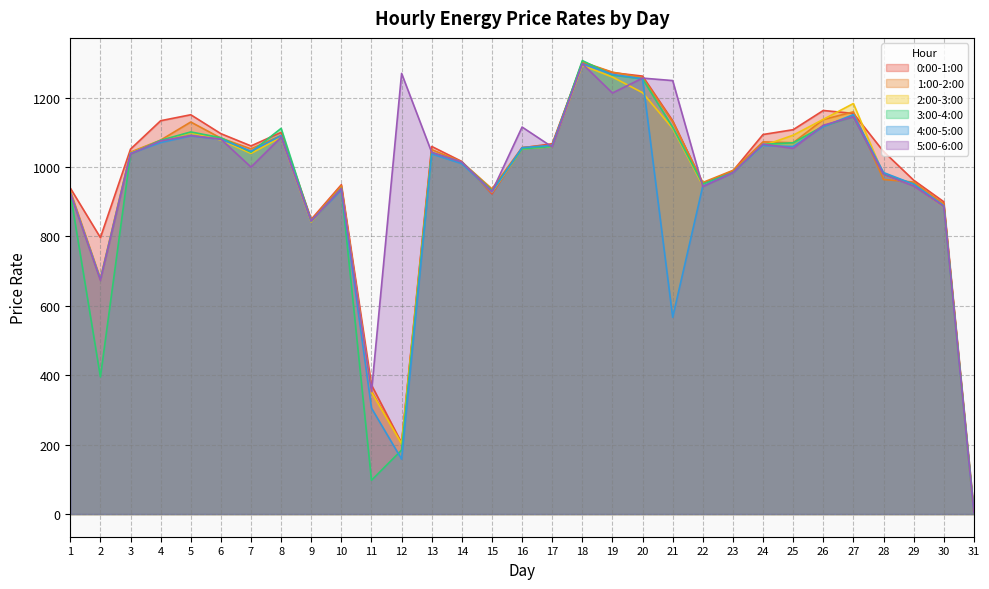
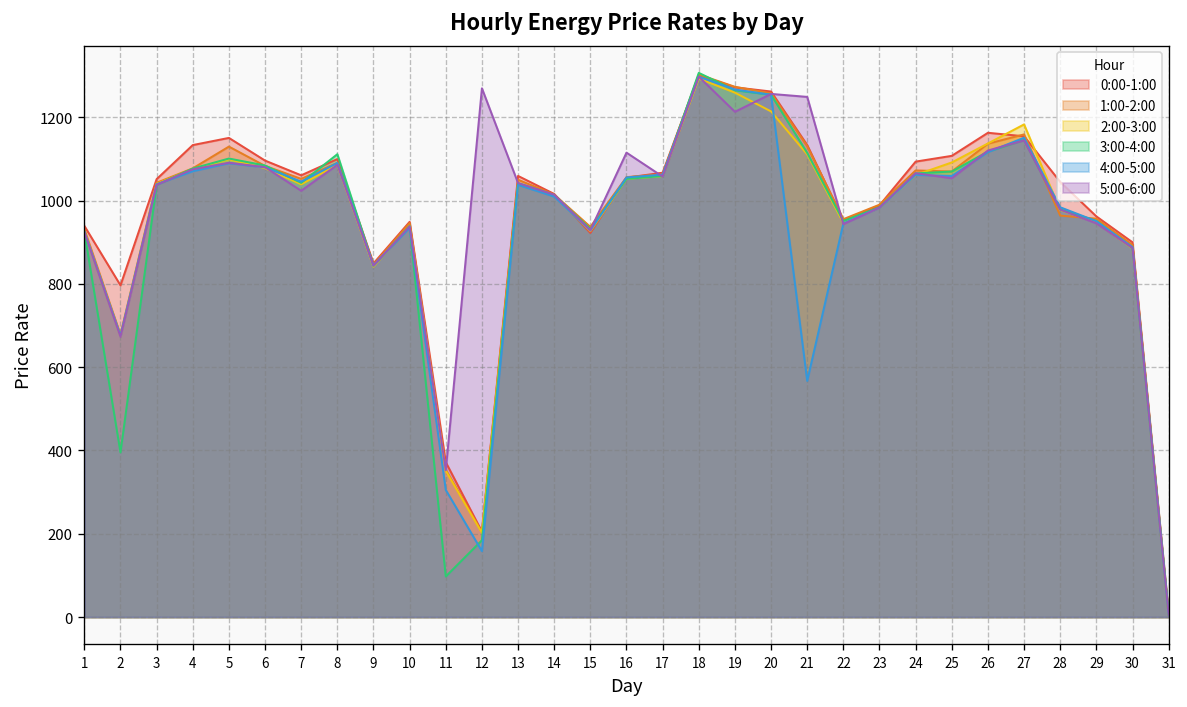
  {
    "3:00-4:00": {
      "2": 400,
      "8": 1110,
      "11": 100,
      "12": 180
    },
    "4:00-5:00": {
      "11": 310,
      "12": 160,
      "21": 570
    },
    "5:00-6:00": {
-     "7": 1000,
+     "7": 1020,
      "12": 1270,
      "16": 1110,
      "19": 1210,
      "21": 1250
    }
  }
